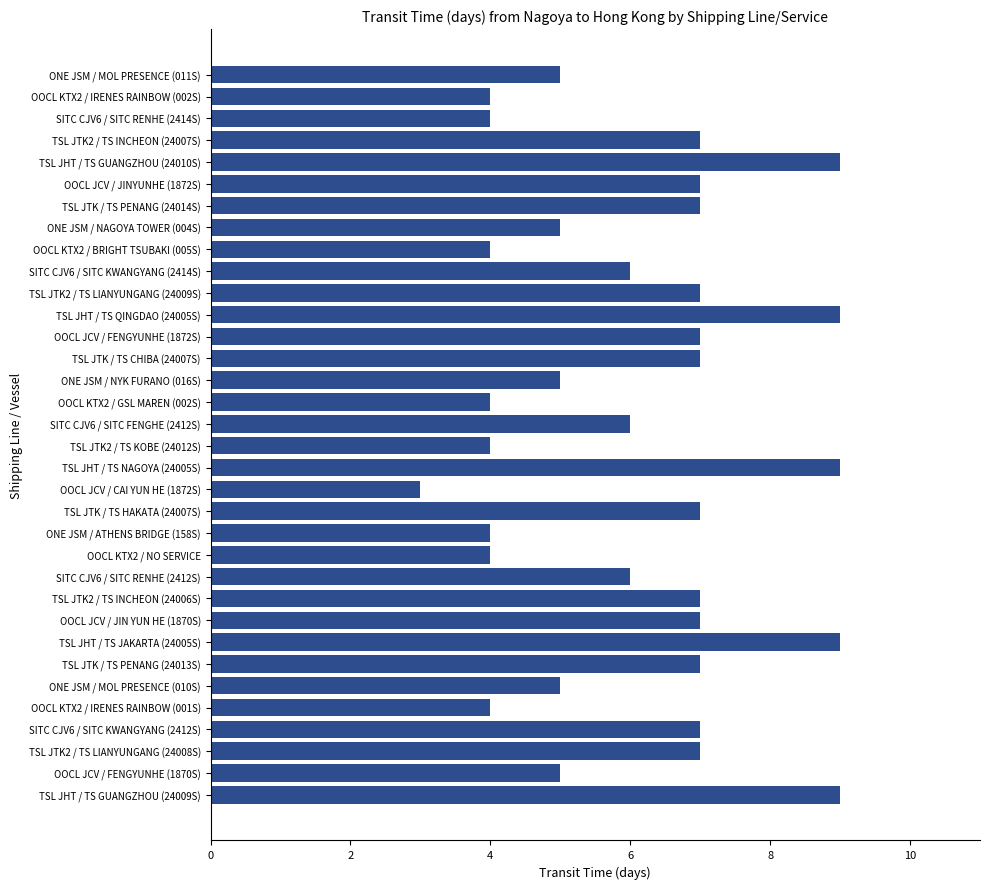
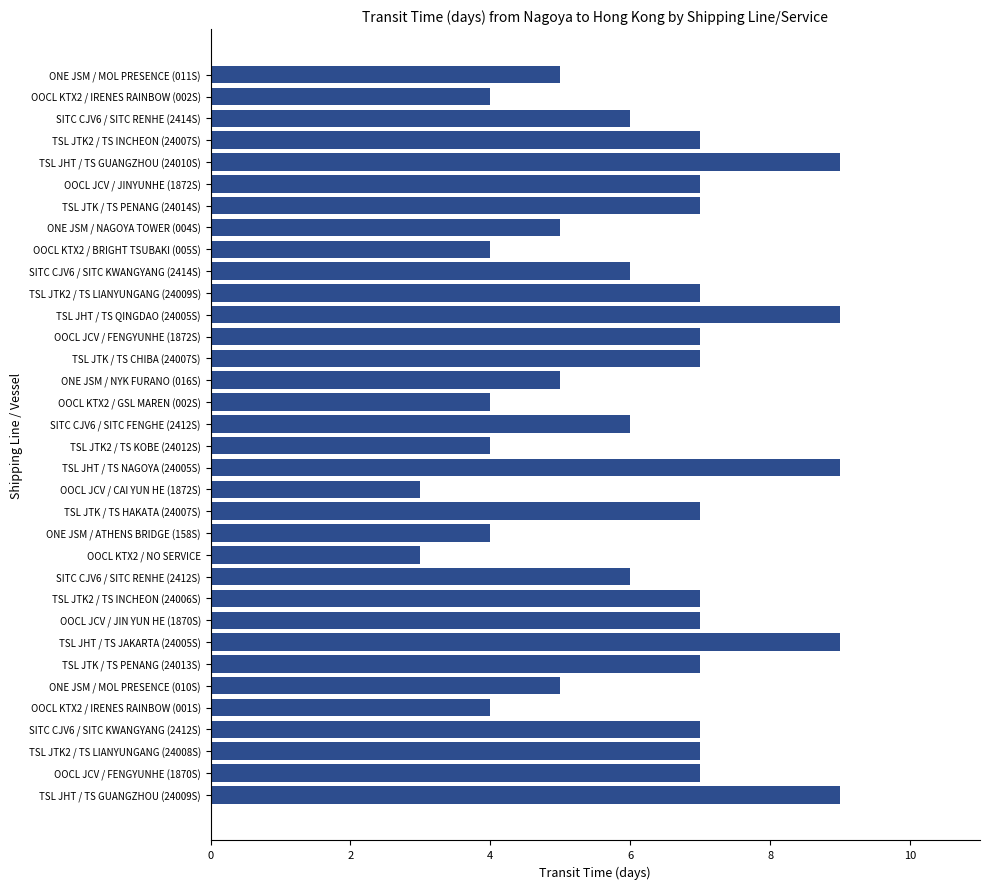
  {
    "ONE JSM / MOL PRESENCE (011S)": 5,
    "OOCL KTX2 / IRENES RAINBOW (002S)": 4,
-   "SITC CJV6 / SITC RENHE (2414S)": 4,
+   "SITC CJV6 / SITC RENHE (2414S)": 6,
    "TSL JTK2 / TS INCHEON (24007S)": 7,
    "TSL JHT / TS GUANGZHOU (24010S)": 9,
    "OOCL JCV / JINYUNHE (1872S)": 7,
    "TSL JTK / TS PENANG (24014S)": 7,
    "ONE JSM / NAGOYA TOWER (004S)": 5,
    "OOCL KTX2 / BRIGHT TSUBAKI (005S)": 4,
    "SITC CJV6 / SITC KWANGYANG (2414S)": 6,
    "TSL JTK2 / TS LIANYUNGANG (24009S)": 7,
    "TSL JHT / TS QINGDAO (24005S)": 9,
    "OOCL JCV / FENGYUNHE (1872S)": 7,
    "TSL JTK / TS CHIBA (24007S)": 7,
    "ONE JSM / NYK FURANO (016S)": 5,
    "OOCL KTX2 / GSL MAREN (002S)": 4,
    "SITC CJV6 / SITC FENGHE (2412S)": 6,
    "TSL JTK2 / TS KOBE (24012S)": 4,
    "TSL JHT / TS NAGOYA (24005S)": 9,
    "OOCL JCV / CAI YUN HE (1872S)": 3,
    "TSL JTK / TS HAKATA (24007S)": 7,
    "ONE JSM / ATHENS BRIDGE (158S)": 4,
-   "OOCL KTX2 / NO SERVICE": 4,
+   "OOCL KTX2 / NO SERVICE": 3,
    "SITC CJV6 / SITC RENHE (2412S)": 6,
    "TSL JTK2 / TS INCHEON (24006S)": 7,
    "OOCL JCV / JIN YUN HE (1870S)": 7,
    "TSL JHT / TS JAKARTA (24005S)": 9,
    "TSL JTK / TS PENANG (24013S)": 7,
    "ONE JSM / MOL PRESENCE (010S)": 5,
    "OOCL KTX2 / IRENES RAINBOW (001S)": 4,
    "SITC CJV6 / SITC KWANGYANG (2412S)": 7,
    "TSL JTK2 / TS LIANYUNGANG (24008S)": 7,
-   "OOCL JCV / FENGYUNHE (1870S)": 5,
+   "OOCL JCV / FENGYUNHE (1870S)": 7,
    "TSL JHT / TS GUANGZHOU (24009S)": 9
  }
